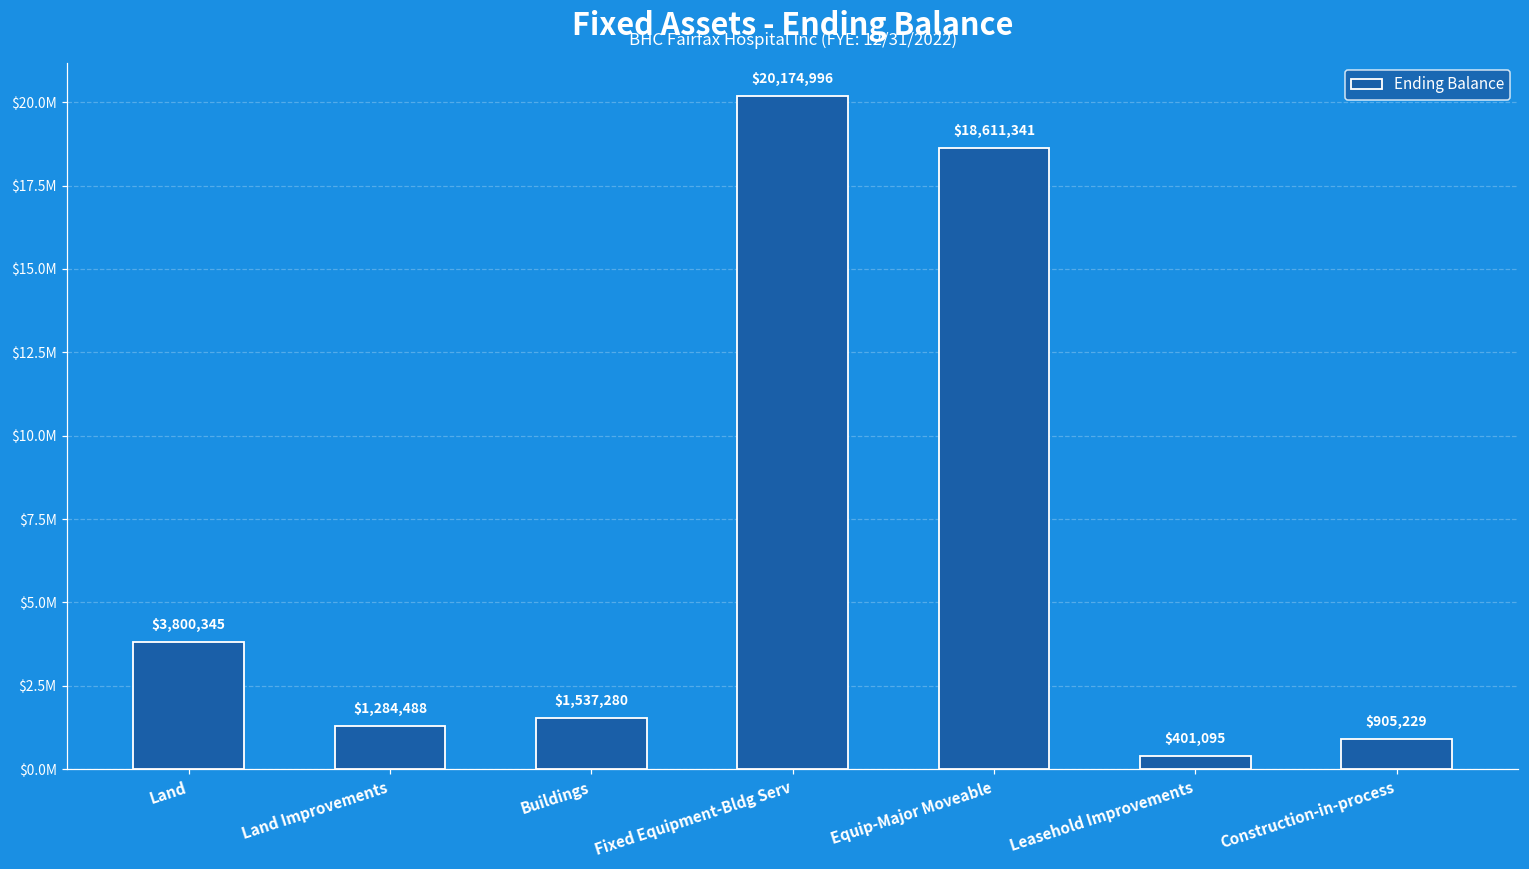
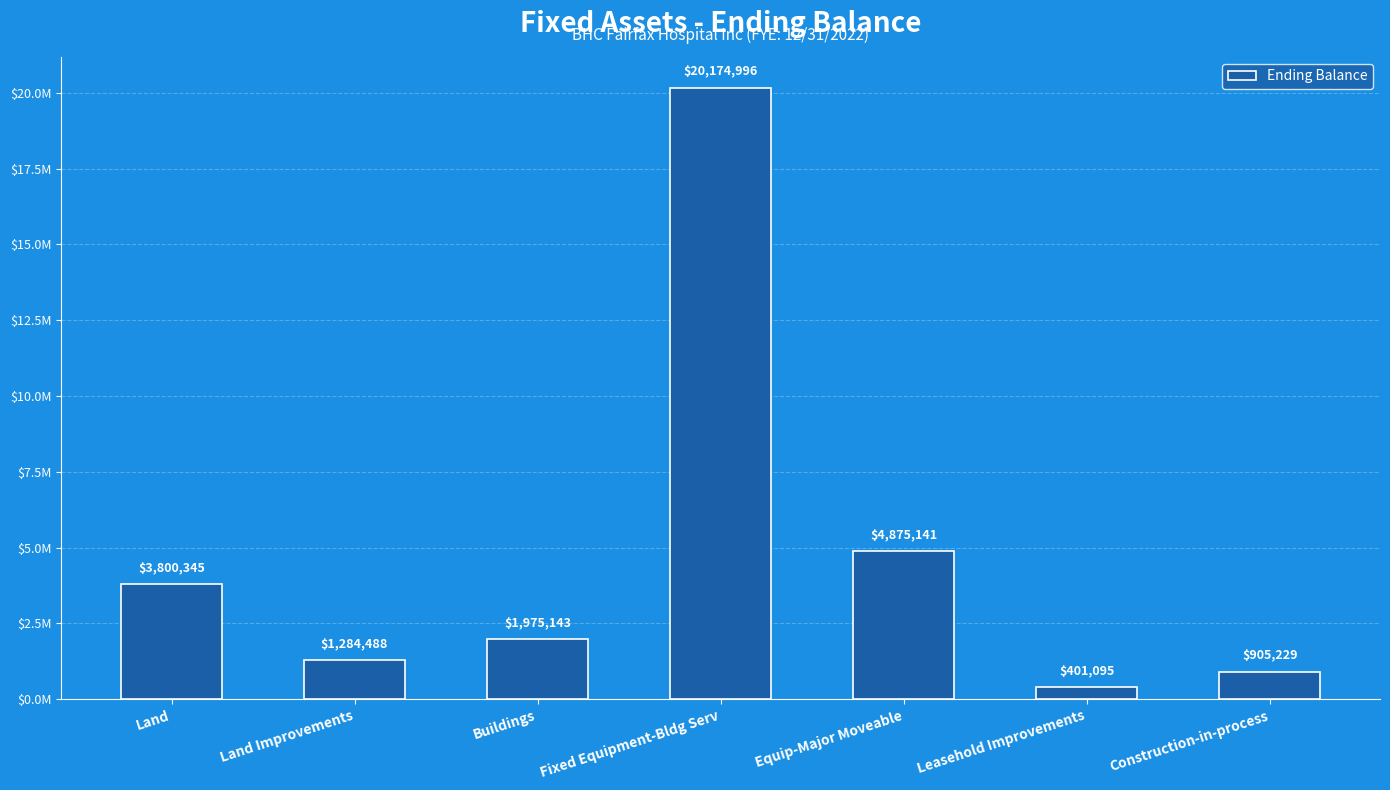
  {
    "Land": "$3,800,345",
    "Land Improvements": "$1,284,488",
-   "Buildings": "$1,537,280",
+   "Buildings": "$1,975,143",
    "Fixed Equipment-Bldg Serv": "$20,174,996",
-   "Equip-Major Moveable": "$18,611,341",
+   "Equip-Major Moveable": "$4,875,141",
    "Leasehold Improvements": "$401,095",
    "Construction-in-process": "$905,229"
  }
